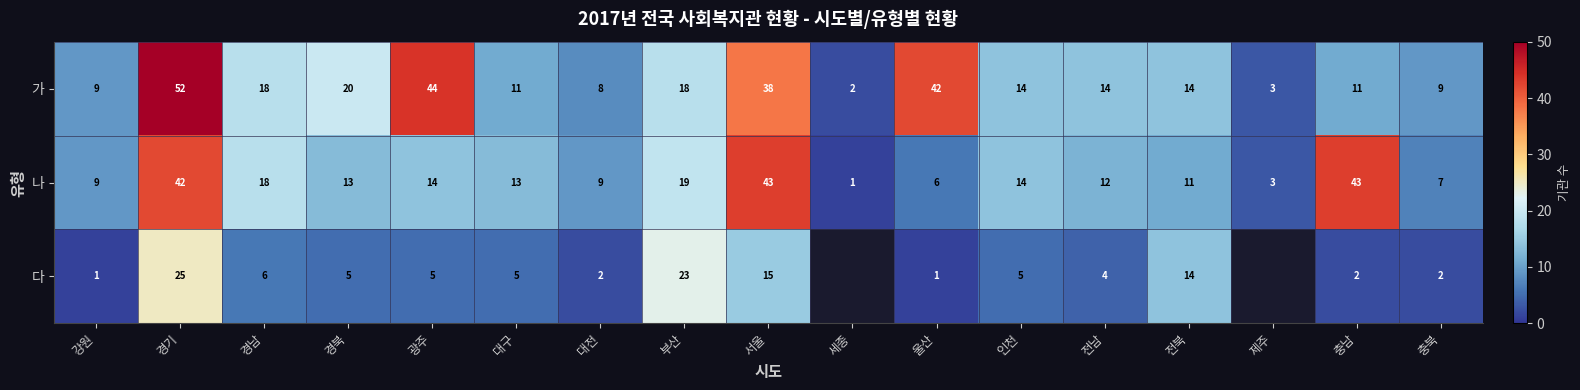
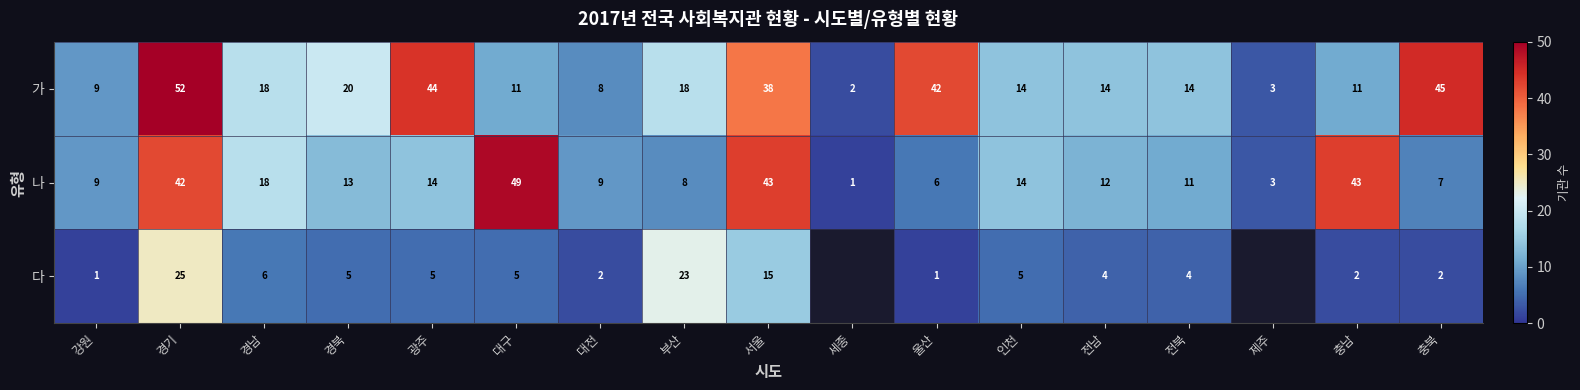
  {
    "가": {
      "강원": 9,
      "경기": 52,
      "경남": 18,
      "경북": 20,
      "광주": 44,
      "대구": 11,
      "대전": 8,
      "부산": 18,
      "서울": 38,
      "세종": 2,
      "울산": 42,
      "인천": 14,
      "전남": 14,
      "전북": 14,
      "제주": 3,
      "충남": 11,
-     "충북": 9
+     "충북": 45
    },
    "나": {
      "강원": 9,
      "경기": 42,
      "경남": 18,
      "경북": 13,
      "광주": 14,
-     "대구": 13,
+     "대구": 49,
      "대전": 9,
-     "부산": 19,
+     "부산": 8,
      "서울": 43,
      "세종": 1,
      "울산": 6,
      "인천": 14,
      "전남": 12,
      "전북": 11,
      "제주": 3,
      "충남": 43,
      "충북": 7
    },
    "다": {
      "강원": 1,
      "경기": 25,
      "경남": 6,
      "경북": 5,
      "광주": 5,
      "대구": 5,
      "대전": 2,
      "부산": 23,
      "서울": 15,
      "울산": 1,
      "인천": 5,
      "전남": 4,
-     "전북": 14,
+     "전북": 4,
      "충남": 2,
      "충북": 2
    }
  }
